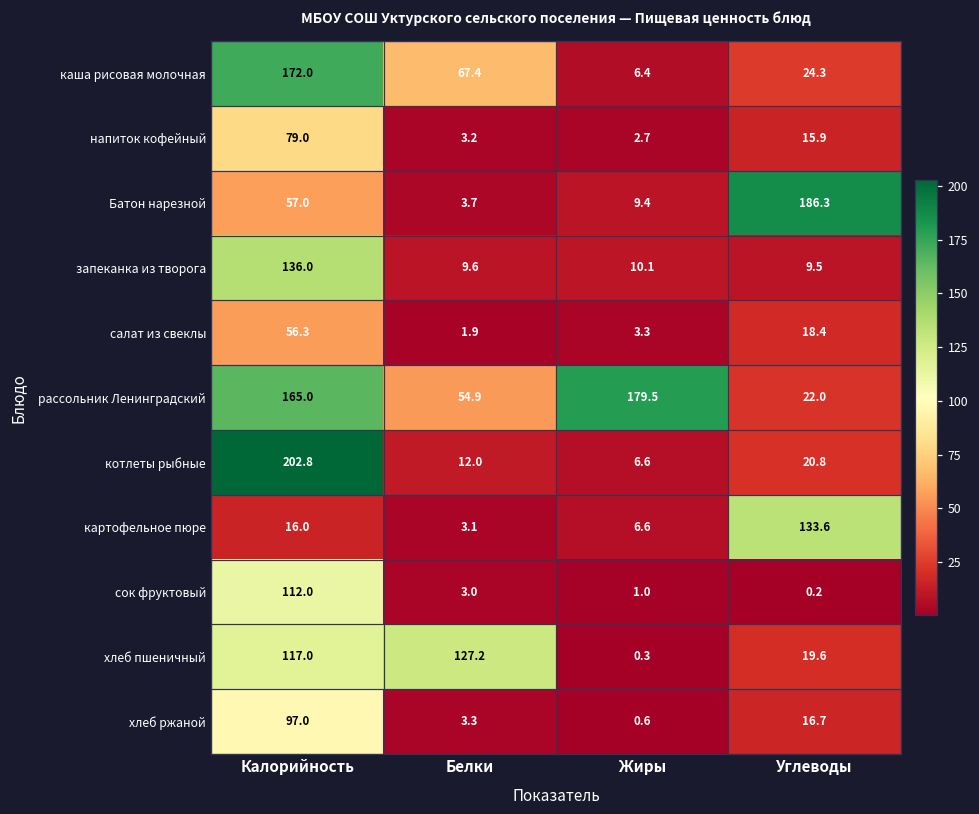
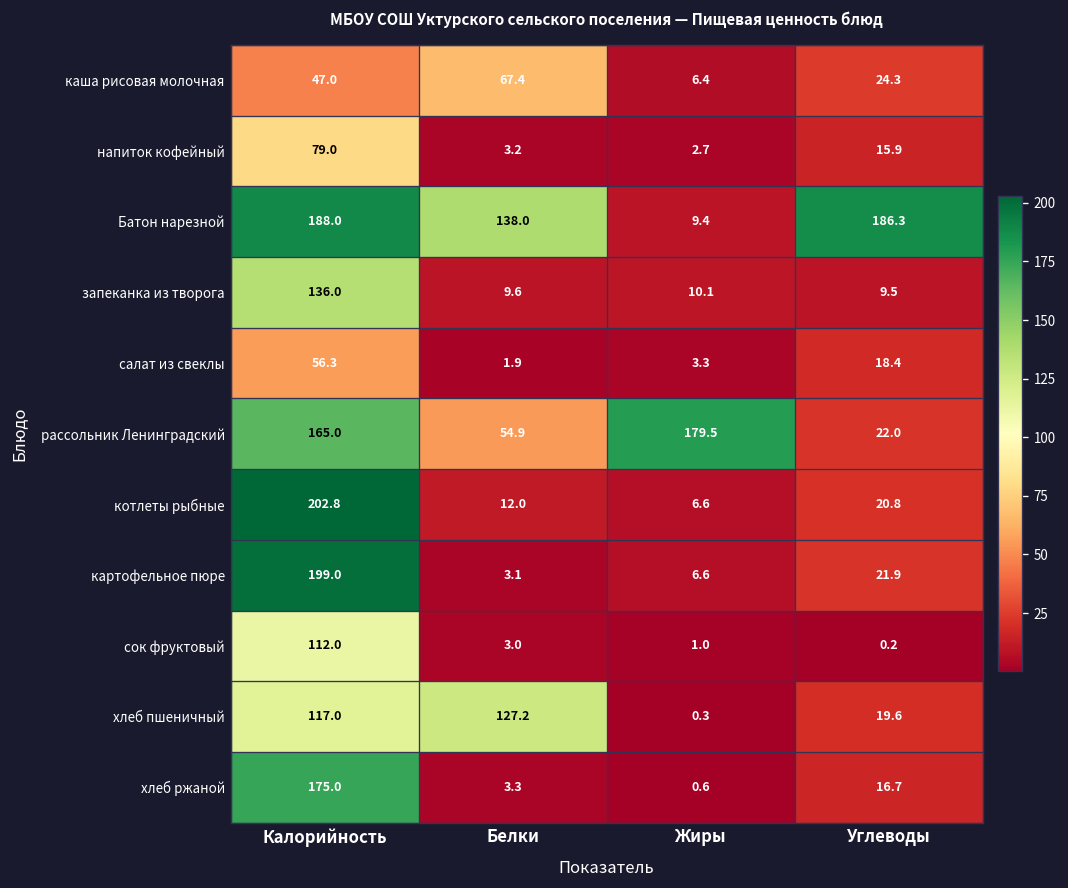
  {
    "каша рисовая молочная": {
-     "Калорийность": 172.0,
+     "Калорийность": 47.0,
      "Белки": 67.4,
      "Жиры": 6.4,
      "Углеводы": 24.3
    },
    "напиток кофейный": {
      "Калорийность": 79.0,
      "Белки": 3.2,
      "Жиры": 2.7,
      "Углеводы": 15.9
    },
    "Батон нарезной": {
-     "Калорийность": 57.0,
-     "Белки": 3.7,
+     "Калорийность": 188.0,
+     "Белки": 138.0,
      "Жиры": 9.4,
      "Углеводы": 186.3
    },
    "запеканка из творога": {
      "Калорийность": 136.0,
      "Белки": 9.6,
      "Жиры": 10.1,
      "Углеводы": 9.5
    },
    "салат из свеклы": {
      "Калорийность": 56.3,
      "Белки": 1.9,
      "Жиры": 3.3,
      "Углеводы": 18.4
    },
    "рассольник Ленинградский": {
      "Калорийность": 165.0,
      "Белки": 54.9,
      "Жиры": 179.5,
      "Углеводы": 22.0
    },
    "котлеты рыбные": {
      "Калорийность": 202.8,
      "Белки": 12.0,
      "Жиры": 6.6,
      "Углеводы": 20.8
    },
    "картофельное пюре": {
-     "Калорийность": 16.0,
+     "Калорийность": 199.0,
      "Белки": 3.1,
      "Жиры": 6.6,
-     "Углеводы": 133.6
+     "Углеводы": 21.9
    },
    "сок фруктовый": {
      "Калорийность": 112.0,
      "Белки": 3.0,
      "Жиры": 1.0,
      "Углеводы": 0.2
    },
    "хлеб пшеничный": {
      "Калорийность": 117.0,
      "Белки": 127.2,
      "Жиры": 0.3,
      "Углеводы": 19.6
    },
    "хлеб ржаной": {
-     "Калорийность": 97.0,
+     "Калорийность": 175.0,
      "Белки": 3.3,
      "Жиры": 0.6,
      "Углеводы": 16.7
    }
  }
